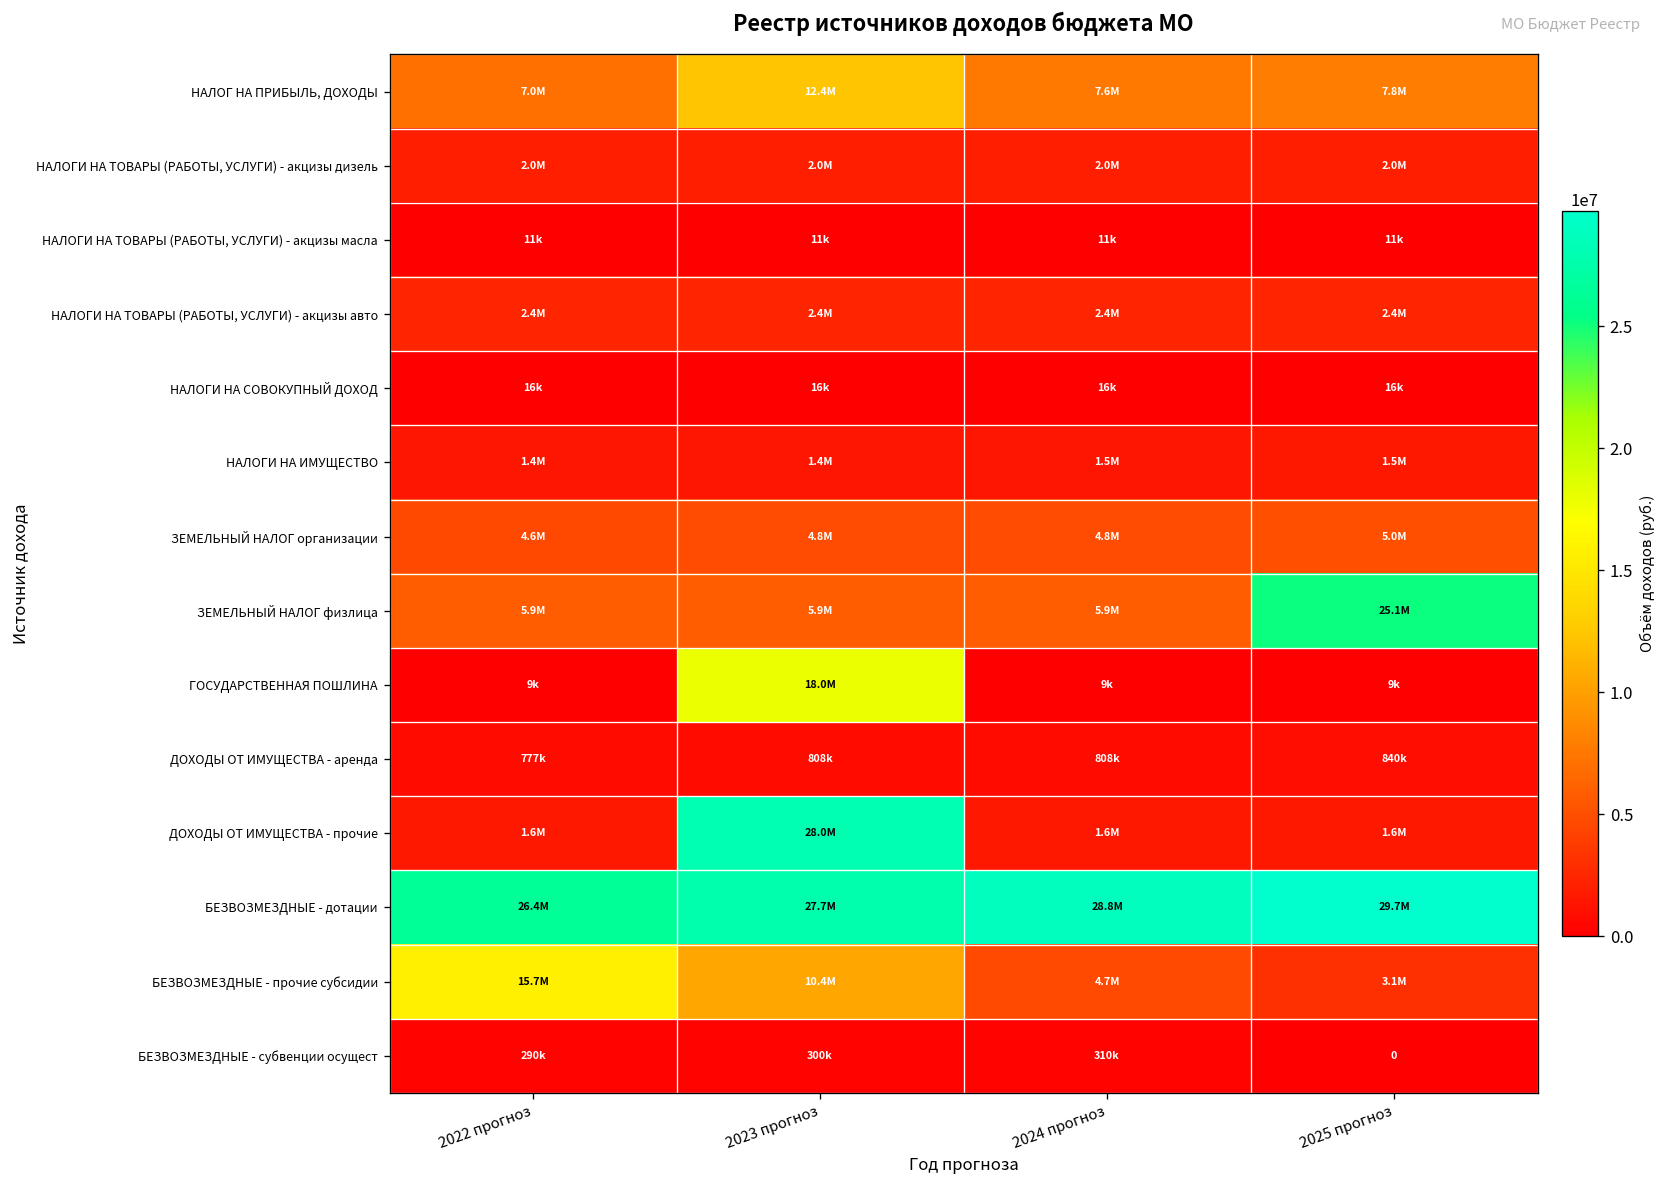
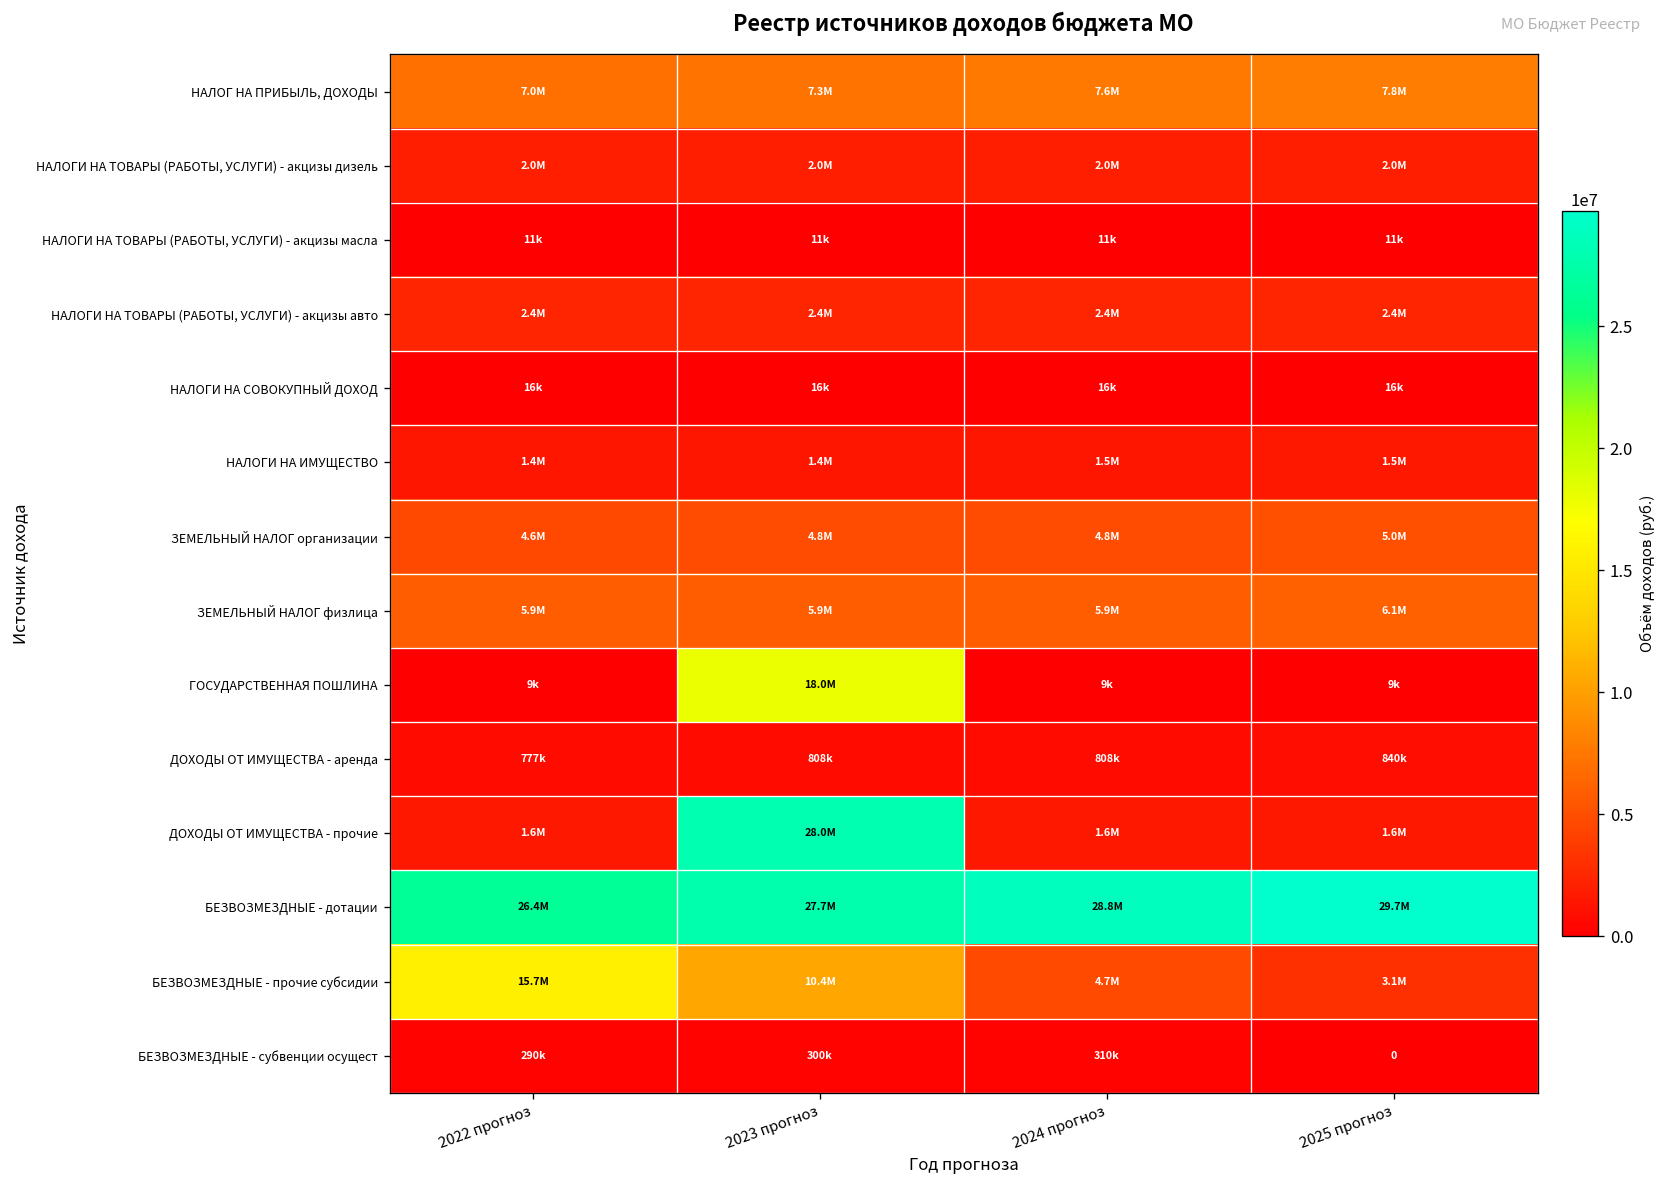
  {
    "НАЛОГ НА ПРИБЫЛЬ, ДОХОДЫ": {
      "2022 прогноз": "7.0M",
-     "2023 прогноз": "12.4M",
+     "2023 прогноз": "7.3M",
      "2024 прогноз": "7.6M",
      "2025 прогноз": "7.8M"
    },
    "НАЛОГИ НА ТОВАРЫ (РАБОТЫ, УСЛУГИ) - акцизы дизель": {
      "2022 прогноз": "2.0M",
      "2023 прогноз": "2.0M",
      "2024 прогноз": "2.0M",
      "2025 прогноз": "2.0M"
    },
    "НАЛОГИ НА ТОВАРЫ (РАБОТЫ, УСЛУГИ) - акцизы масла": {
      "2022 прогноз": "11k",
      "2023 прогноз": "11k",
      "2024 прогноз": "11k",
      "2025 прогноз": "11k"
    },
    "НАЛОГИ НА ТОВАРЫ (РАБОТЫ, УСЛУГИ) - акцизы авто": {
      "2022 прогноз": "2.4M",
      "2023 прогноз": "2.4M",
      "2024 прогноз": "2.4M",
      "2025 прогноз": "2.4M"
    },
    "НАЛОГИ НА СОВОКУПНЫЙ ДОХОД": {
      "2022 прогноз": "16k",
      "2023 прогноз": "16k",
      "2024 прогноз": "16k",
      "2025 прогноз": "16k"
    },
    "НАЛОГИ НА ИМУЩЕСТВО": {
      "2022 прогноз": "1.4M",
      "2023 прогноз": "1.4M",
      "2024 прогноз": "1.5M",
      "2025 прогноз": "1.5M"
    },
    "ЗЕМЕЛЬНЫЙ НАЛОГ организации": {
      "2022 прогноз": "4.6M",
      "2023 прогноз": "4.8M",
      "2024 прогноз": "4.8M",
      "2025 прогноз": "5.0M"
    },
    "ЗЕМЕЛЬНЫЙ НАЛОГ физлица": {
      "2022 прогноз": "5.9M",
      "2023 прогноз": "5.9M",
      "2024 прогноз": "5.9M",
-     "2025 прогноз": "25.1M"
+     "2025 прогноз": "6.1M"
    },
    "ГОСУДАРСТВЕННАЯ ПОШЛИНА": {
      "2022 прогноз": "9k",
      "2023 прогноз": "18.0M",
      "2024 прогноз": "9k",
      "2025 прогноз": "9k"
    },
    "ДОХОДЫ ОТ ИМУЩЕСТВА - аренда": {
      "2022 прогноз": "777k",
      "2023 прогноз": "808k",
      "2024 прогноз": "808k",
      "2025 прогноз": "840k"
    },
    "ДОХОДЫ ОТ ИМУЩЕСТВА - прочие": {
      "2022 прогноз": "1.6M",
      "2023 прогноз": "28.0M",
      "2024 прогноз": "1.6M",
      "2025 прогноз": "1.6M"
    },
    "БЕЗВОЗМЕЗДНЫЕ - дотации": {
      "2022 прогноз": "26.4M",
      "2023 прогноз": "27.7M",
      "2024 прогноз": "28.8M",
      "2025 прогноз": "29.7M"
    },
    "БЕЗВОЗМЕЗДНЫЕ - прочие субсидии": {
      "2022 прогноз": "15.7M",
      "2023 прогноз": "10.4M",
      "2024 прогноз": "4.7M",
      "2025 прогноз": "3.1M"
    },
    "БЕЗВОЗМЕЗДНЫЕ - субвенции осущест": {
      "2022 прогноз": "290k",
      "2023 прогноз": "300k",
      "2024 прогноз": "310k",
      "2025 прогноз": "0"
    }
  }
